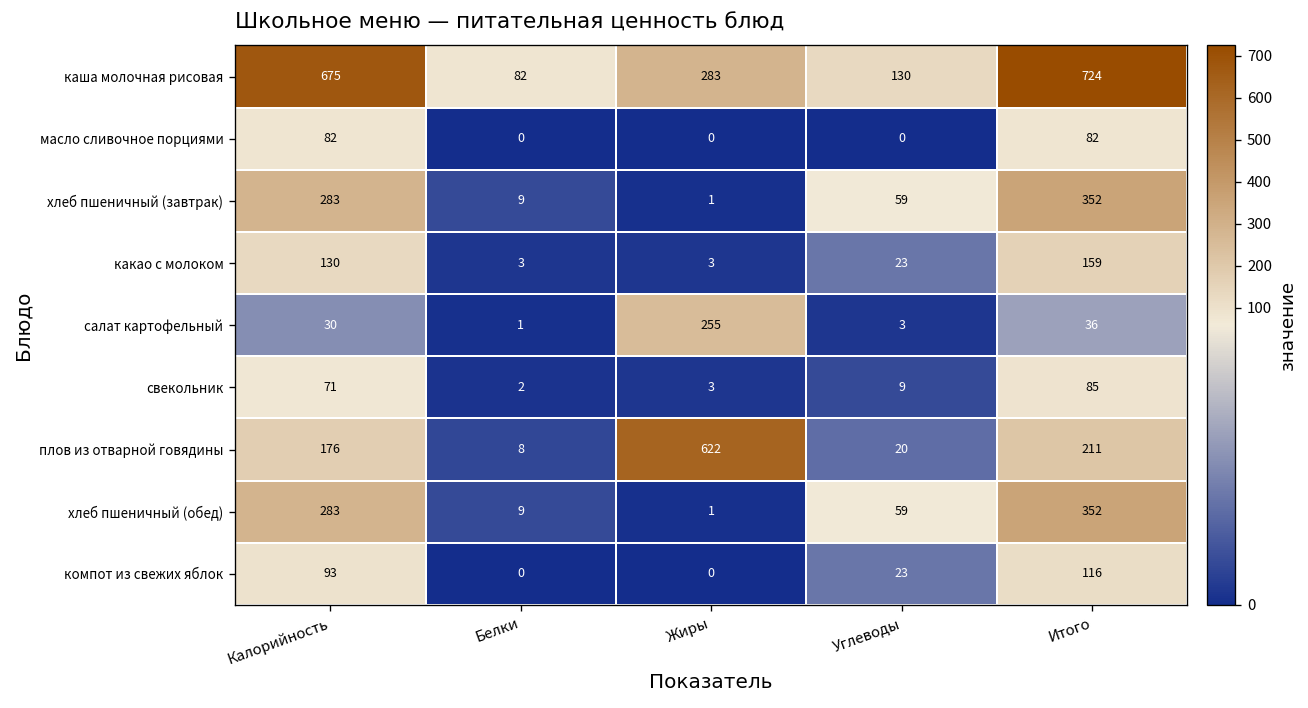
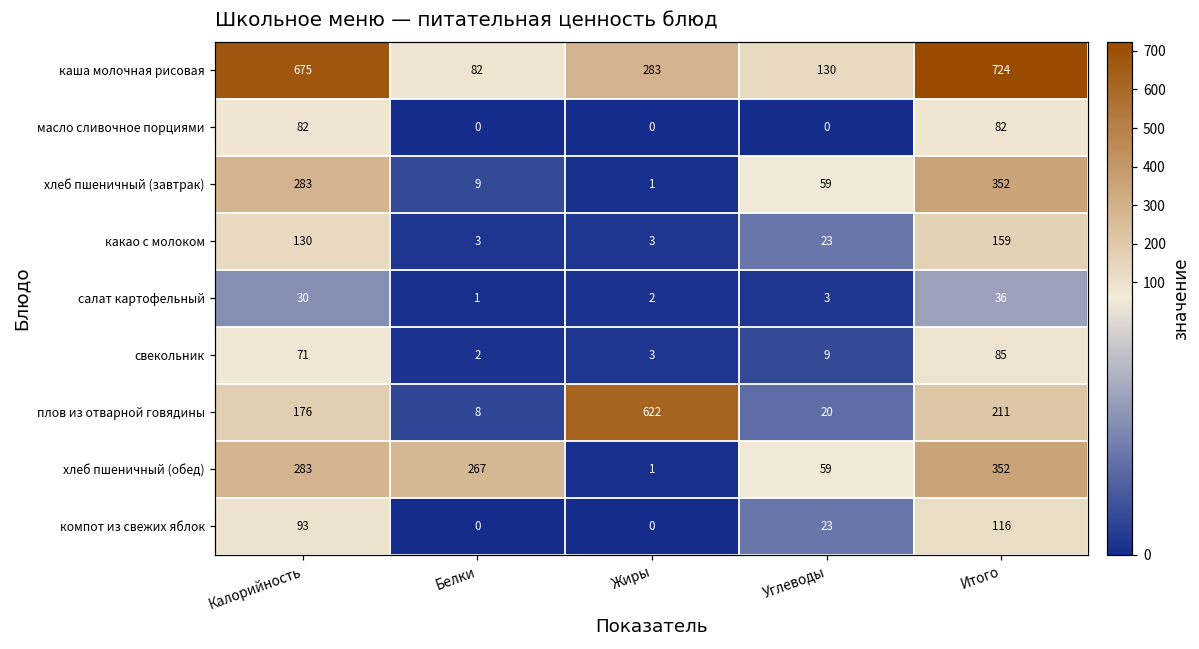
  {
    "каша молочная рисовая": {
      "Калорийность": 675,
      "Белки": 82,
      "Жиры": 283,
      "Углеводы": 130,
      "Итого": 724
    },
    "масло сливочное порциями": {
      "Калорийность": 82,
      "Белки": 0,
      "Жиры": 0,
      "Углеводы": 0,
      "Итого": 82
    },
    "хлеб пшеничный (завтрак)": {
      "Калорийность": 283,
      "Белки": 9,
      "Жиры": 1,
      "Углеводы": 59,
      "Итого": 352
    },
    "какао с молоком": {
      "Калорийность": 130,
      "Белки": 3,
      "Жиры": 3,
      "Углеводы": 23,
      "Итого": 159
    },
    "салат картофельный": {
      "Калорийность": 30,
      "Белки": 1,
-     "Жиры": 255,
+     "Жиры": 2,
      "Углеводы": 3,
      "Итого": 36
    },
    "свекольник": {
      "Калорийность": 71,
      "Белки": 2,
      "Жиры": 3,
      "Углеводы": 9,
      "Итого": 85
    },
    "плов из отварной говядины": {
      "Калорийность": 176,
      "Белки": 8,
      "Жиры": 622,
      "Углеводы": 20,
      "Итого": 211
    },
    "хлеб пшеничный (обед)": {
      "Калорийность": 283,
-     "Белки": 9,
+     "Белки": 267,
      "Жиры": 1,
      "Углеводы": 59,
      "Итого": 352
    },
    "компот из свежих яблок": {
      "Калорийность": 93,
      "Белки": 0,
      "Жиры": 0,
      "Углеводы": 23,
      "Итого": 116
    }
  }
